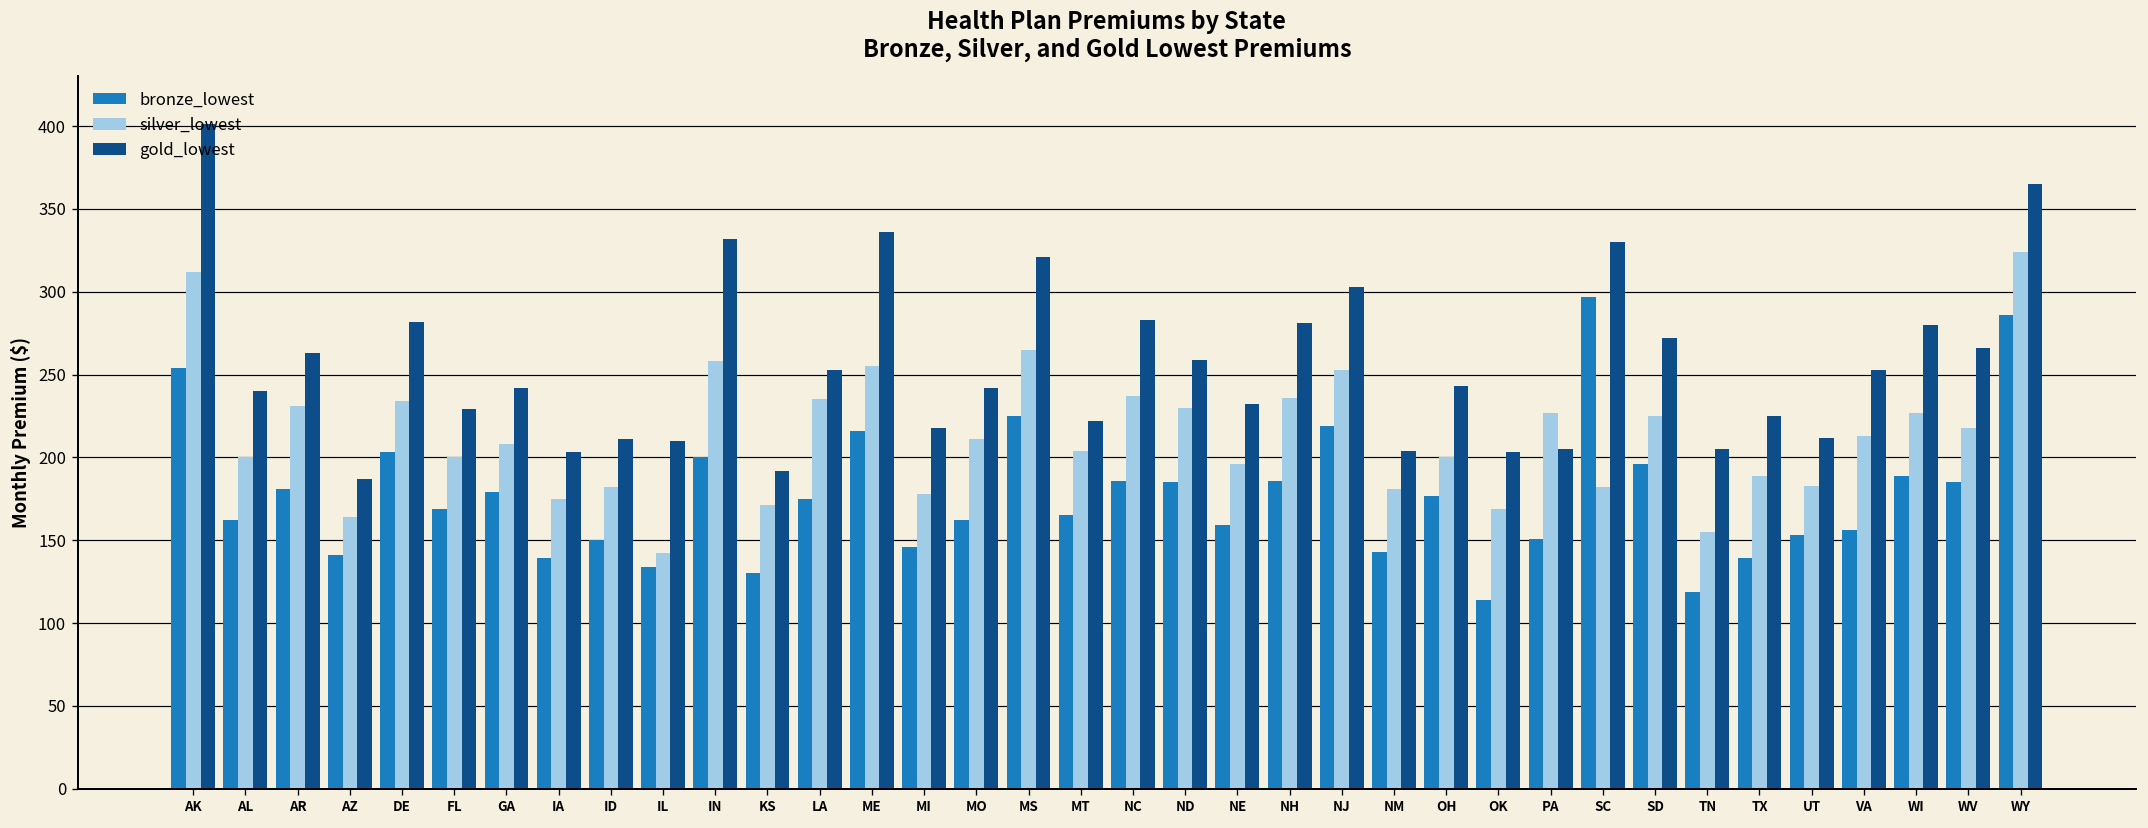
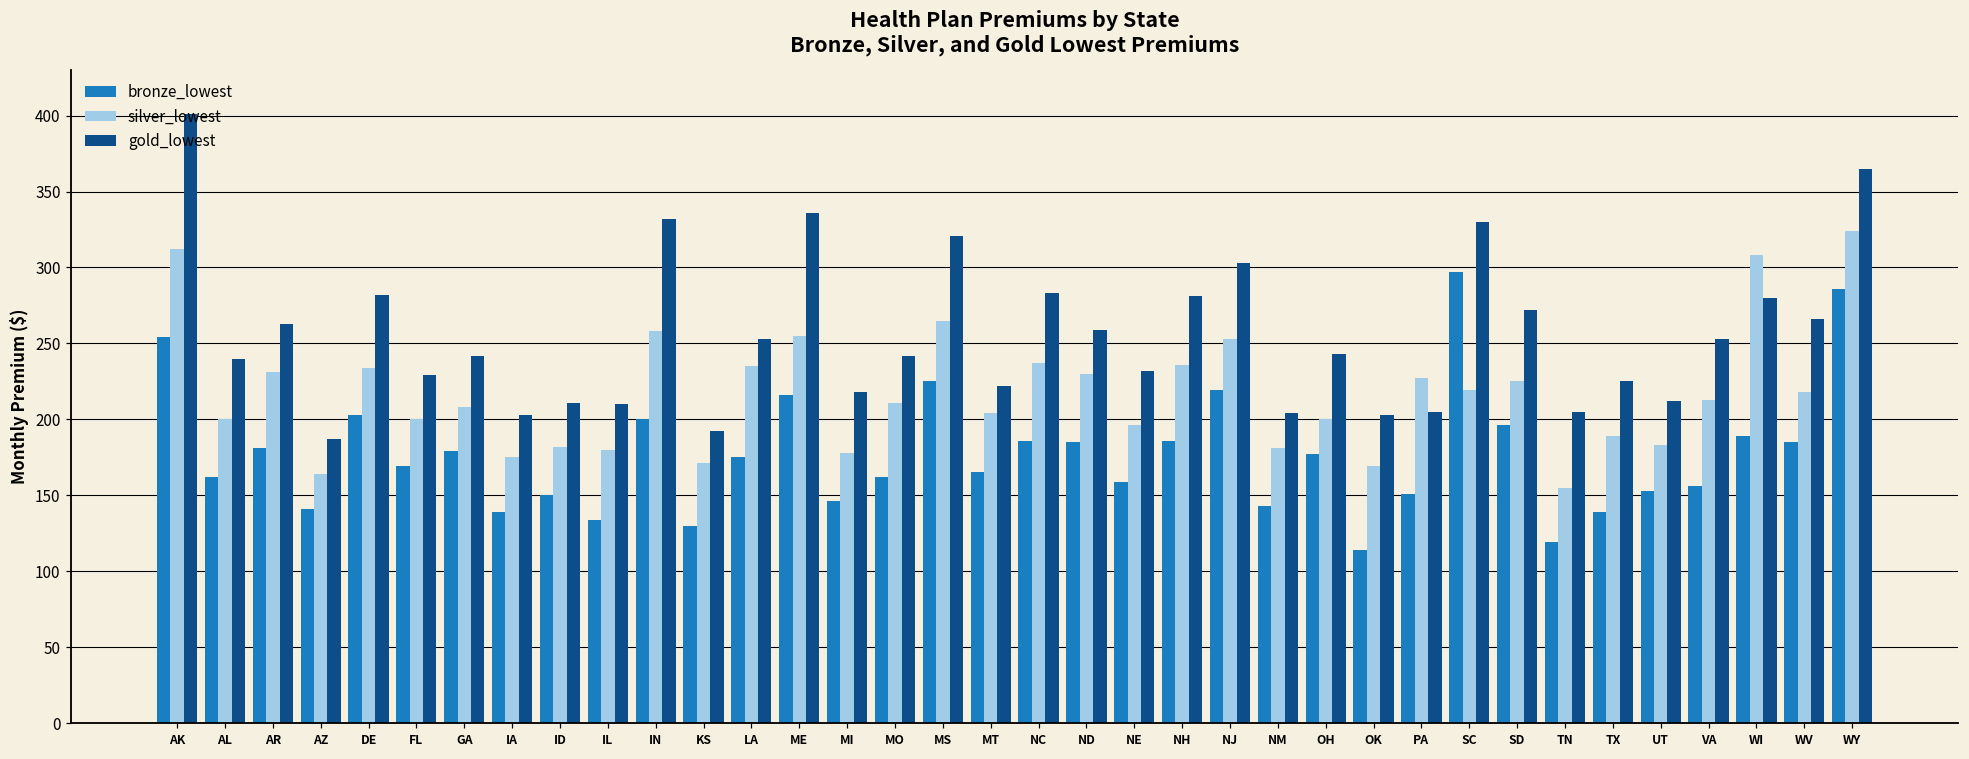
  {
    "bronze_lowest": {
      "AK": 254,
      "AL": 162,
      "AR": 181,
      "AZ": 141,
      "DE": 203,
      "FL": 169,
      "GA": 179,
      "IA": 139,
      "ID": 150,
      "IL": 134,
      "IN": 200,
      "KS": 130,
      "LA": 175,
      "ME": 216,
      "MI": 146,
      "MO": 162,
      "MS": 225,
      "MT": 165,
      "NC": 186,
      "ND": 185,
      "NE": 159,
      "NH": 186,
      "NJ": 219,
      "NM": 143,
      "OH": 177,
      "OK": 114,
      "PA": 151,
      "SC": 297,
      "SD": 196,
      "TN": 119,
      "TX": 139,
      "UT": 153,
      "VA": 156,
      "WI": 189,
      "WV": 185,
      "WY": 286
    },
    "silver_lowest": {
      "AK": 312,
      "AL": 200,
      "AR": 231,
      "AZ": 164,
      "DE": 234,
      "FL": 200,
      "GA": 208,
      "IA": 175,
      "ID": 182,
-     "IL": 142,
+     "IL": 180,
      "IN": 258,
      "KS": 171,
      "LA": 235,
      "ME": 255,
      "MI": 178,
      "MO": 211,
      "MS": 265,
      "MT": 204,
      "NC": 237,
      "ND": 230,
      "NE": 196,
      "NH": 236,
      "NJ": 253,
      "NM": 181,
      "OH": 200,
      "OK": 169,
      "PA": 227,
-     "SC": 182,
+     "SC": 219,
      "SD": 225,
      "TN": 155,
      "TX": 189,
      "UT": 183,
      "VA": 213,
-     "WI": 227,
+     "WI": 308,
      "WV": 218,
      "WY": 324
    },
    "gold_lowest": {
      "AK": 401,
      "AL": 240,
      "AR": 263,
      "AZ": 187,
      "DE": 282,
      "FL": 229,
      "GA": 242,
      "IA": 203,
      "ID": 211,
      "IL": 210,
      "IN": 332,
      "KS": 192,
      "LA": 253,
      "ME": 336,
      "MI": 218,
      "MO": 242,
      "MS": 321,
      "MT": 222,
      "NC": 283,
      "ND": 259,
      "NE": 232,
      "NH": 281,
      "NJ": 303,
      "NM": 204,
      "OH": 243,
      "OK": 203,
      "PA": 205,
      "SC": 330,
      "SD": 272,
      "TN": 205,
      "TX": 225,
      "UT": 212,
      "VA": 253,
      "WI": 280,
      "WV": 266,
      "WY": 365
    }
  }
